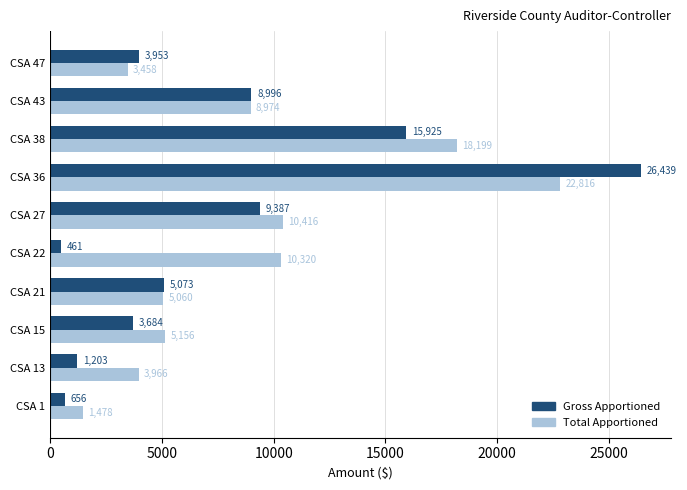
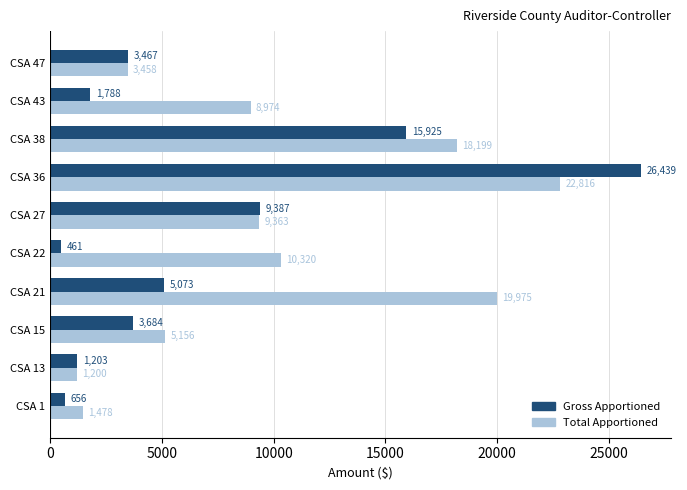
  {
    "Gross Apportioned": {
-     "CSA 47": "3,953",
-     "CSA 43": "8,996",
+     "CSA 47": "3,467",
+     "CSA 43": "1,788",
      "CSA 38": "15,925",
      "CSA 36": "26,439",
      "CSA 27": "9,387",
      "CSA 22": "461",
      "CSA 21": "5,073",
      "CSA 15": "3,684",
      "CSA 13": "1,203",
      "CSA 1": "656"
    },
    "Total Apportioned": {
      "CSA 47": "3,458",
      "CSA 43": "8,974",
      "CSA 38": "18,199",
      "CSA 36": "22,816",
-     "CSA 27": "10,416",
+     "CSA 27": "9,363",
      "CSA 22": "10,320",
-     "CSA 21": "5,060",
+     "CSA 21": "19,975",
      "CSA 15": "5,156",
-     "CSA 13": "3,966",
+     "CSA 13": "1,200",
      "CSA 1": "1,478"
    }
  }
